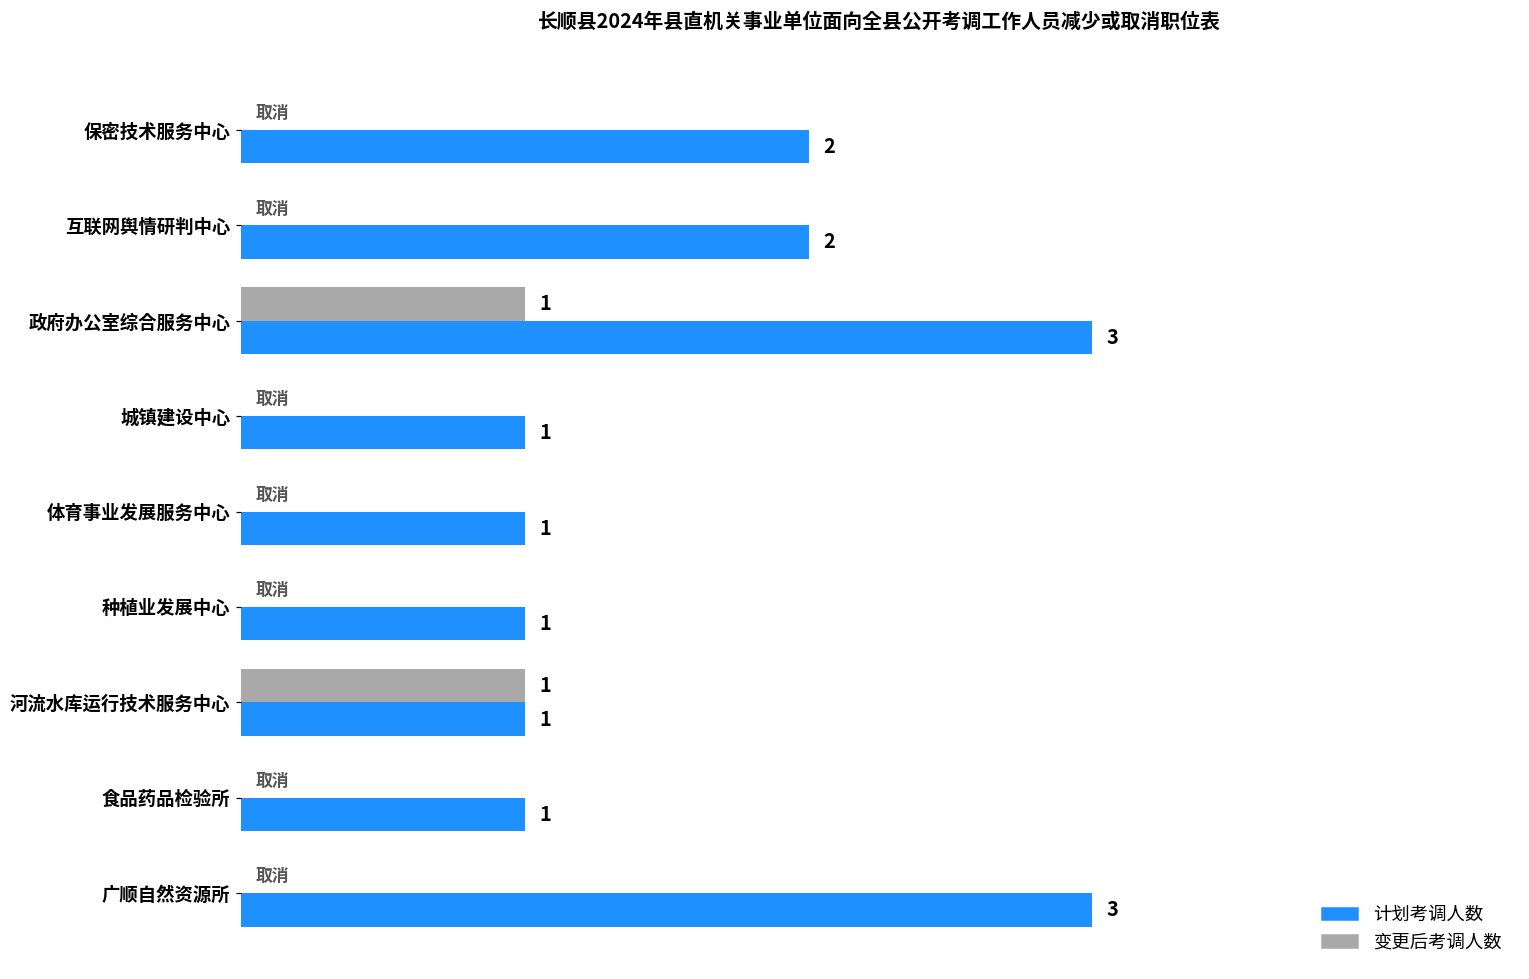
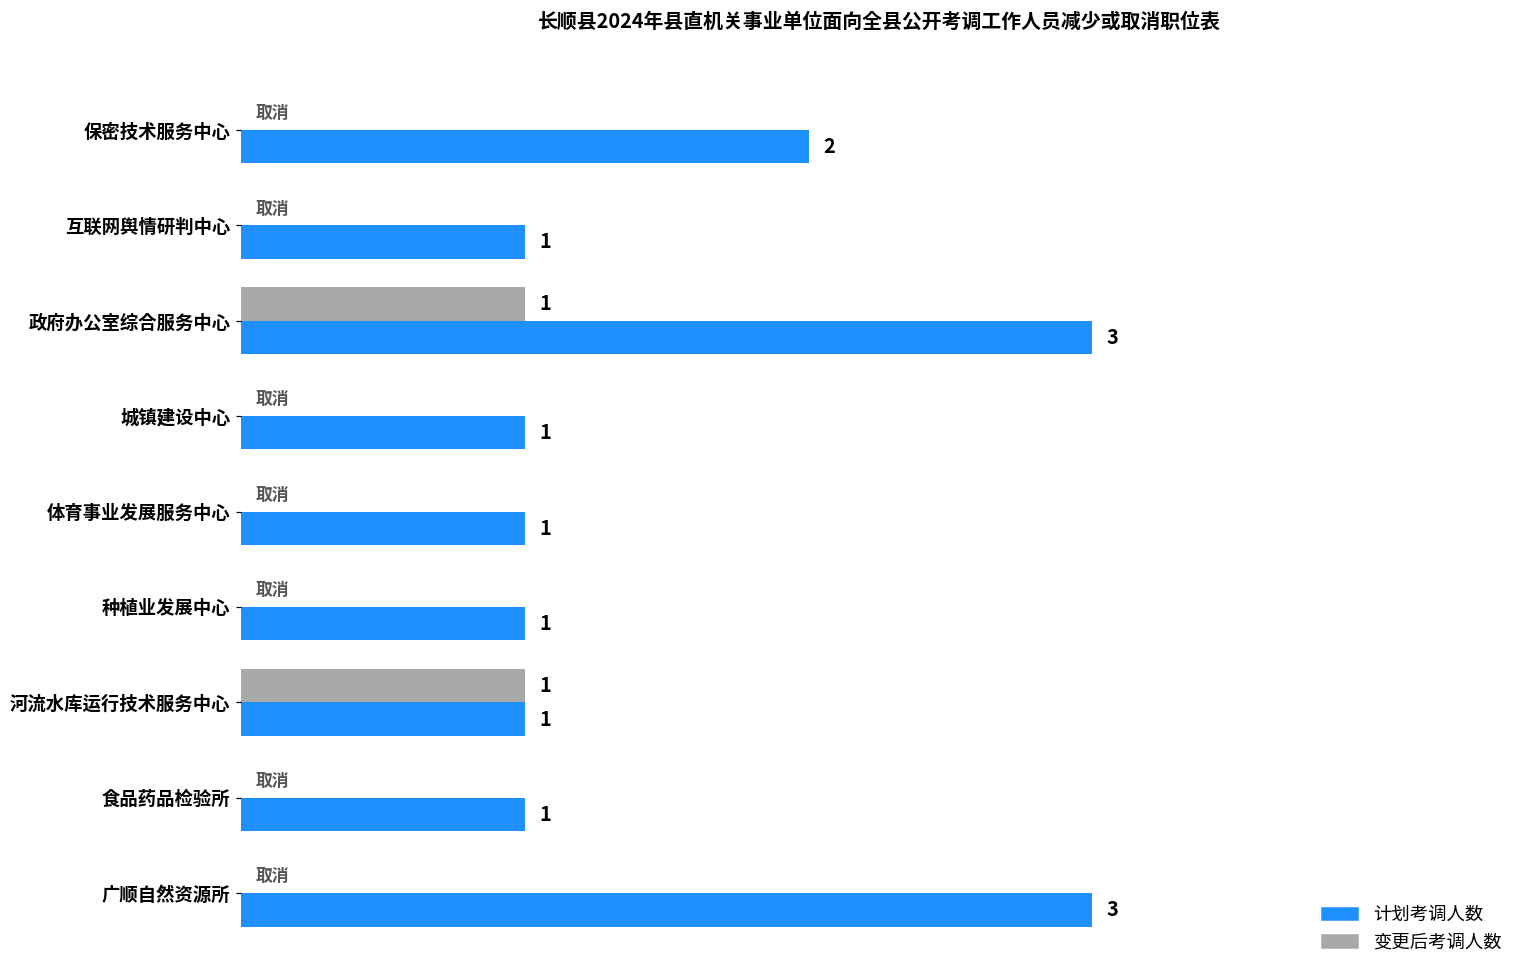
  {
    "计划考调人数": {
      "保密技术服务中心": 2,
-     "互联网舆情研判中心": 2,
+     "互联网舆情研判中心": 1,
      "政府办公室综合服务中心": 3,
      "城镇建设中心": 1,
      "体育事业发展服务中心": 1,
      "种植业发展中心": 1,
      "河流水库运行技术服务中心": 1,
      "食品药品检验所": 1,
      "广顺自然资源所": 3
    },
    "变更后考调人数": {
      "政府办公室综合服务中心": 1,
      "河流水库运行技术服务中心": 1
    }
  }
